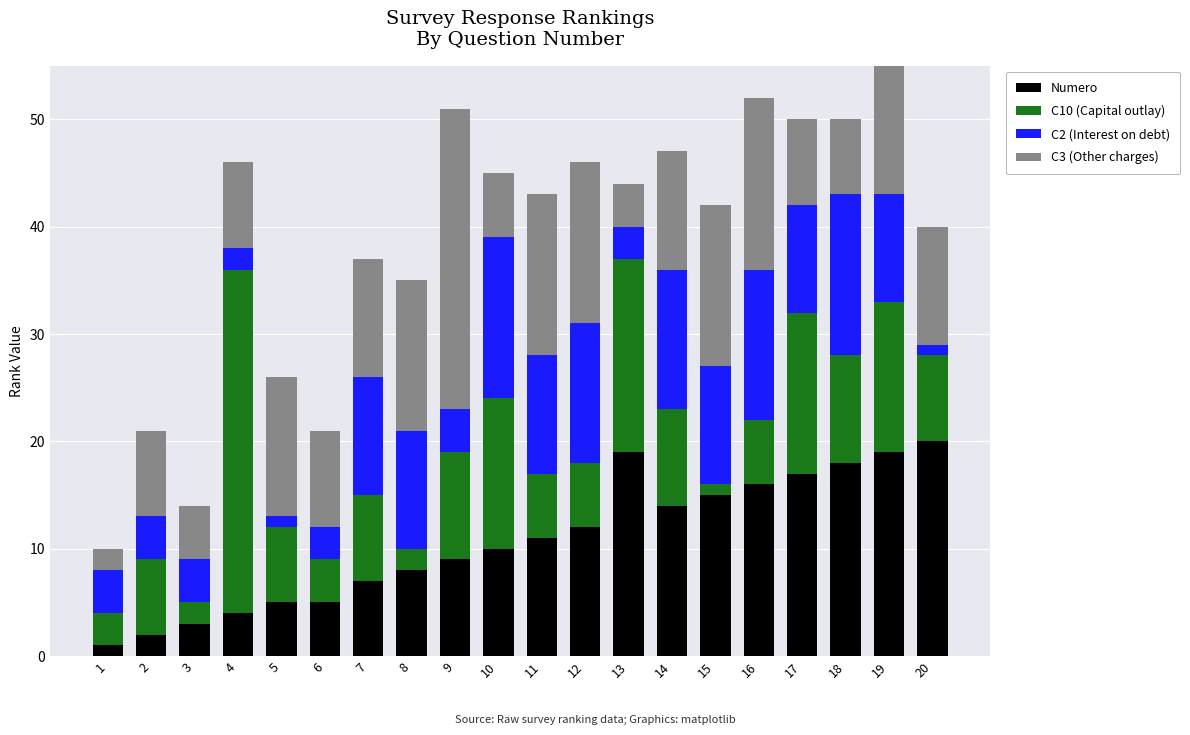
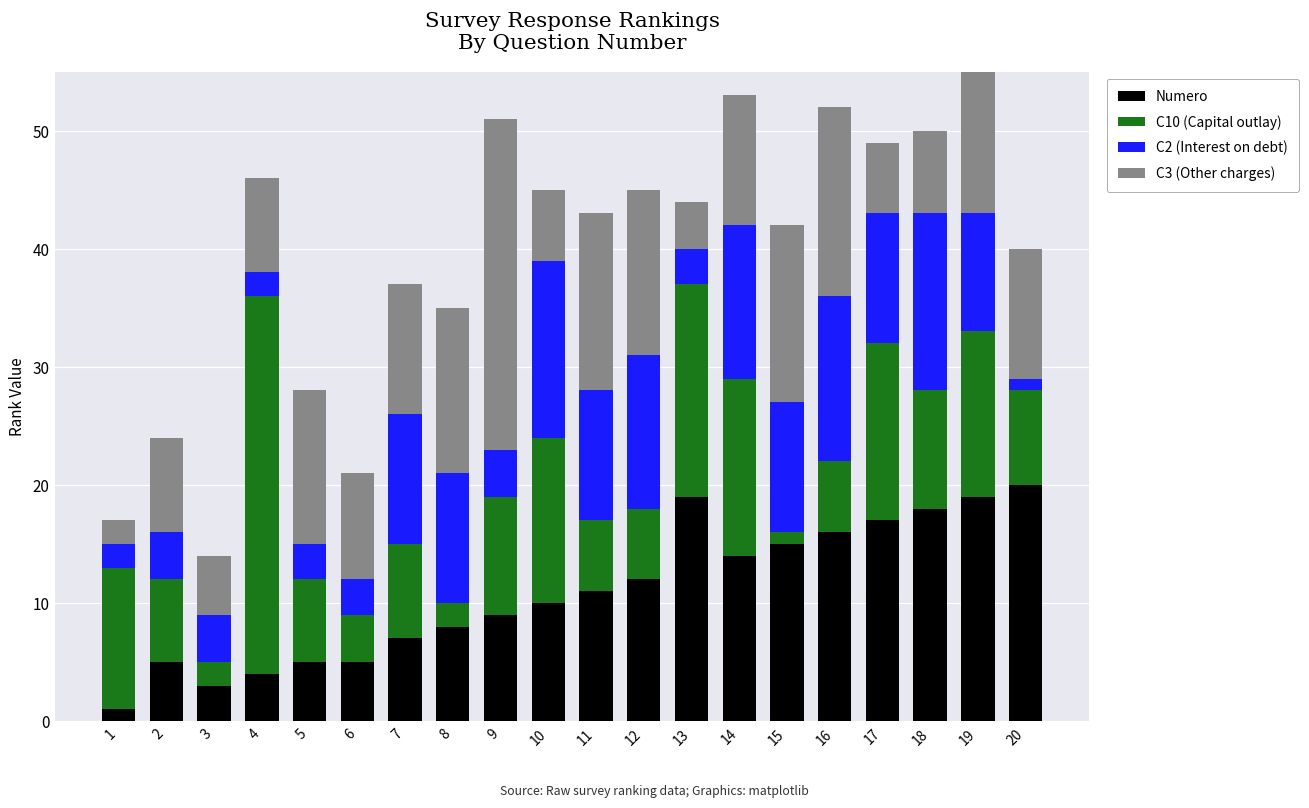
  {
    "Numero": {
      "1": 1,
-     "2": 2,
+     "2": 5,
      "3": 3,
      "4": 4,
      "5": 5,
      "6": 5,
      "7": 7,
      "8": 8,
      "9": 9,
      "10": 10,
      "11": 11,
      "12": 12,
      "13": 19,
      "14": 14,
      "15": 15,
      "16": 16,
      "17": 17,
      "18": 18,
      "19": 19,
      "20": 20
    },
    "C10 (Capital outlay)": {
-     "1": 3,
+     "1": 12,
      "2": 7,
      "3": 2,
      "4": 32,
      "5": 7,
      "6": 4,
      "7": 8,
      "8": 2,
      "9": 10,
      "10": 14,
      "11": 6,
      "12": 6,
      "13": 18,
-     "14": 9,
+     "14": 15,
      "15": 1,
      "16": 6,
      "17": 15,
      "18": 10,
      "19": 14,
      "20": 8
    },
    "C2 (Interest on debt)": {
-     "1": 4,
+     "1": 2,
      "2": 4,
      "3": 4,
      "4": 2,
-     "5": 1,
+     "5": 3,
      "6": 3,
      "7": 11,
      "8": 11,
      "9": 4,
      "10": 15,
      "11": 11,
      "12": 13,
      "13": 3,
      "14": 13,
      "15": 11,
      "16": 14,
-     "17": 10,
+     "17": 11,
      "18": 15,
      "19": 10,
      "20": 1
    },
    "C3 (Other charges)": {
      "1": 2,
      "2": 8,
      "3": 5,
      "4": 8,
      "5": 13,
      "6": 9,
      "7": 11,
      "8": 14,
      "9": 28,
      "10": 6,
      "11": 15,
-     "12": 15,
+     "12": 14,
      "13": 4,
      "14": 11,
      "15": 15,
      "16": 16,
-     "17": 8,
+     "17": 6,
      "18": 7,
      "19": 12,
      "20": 11
    }
  }
